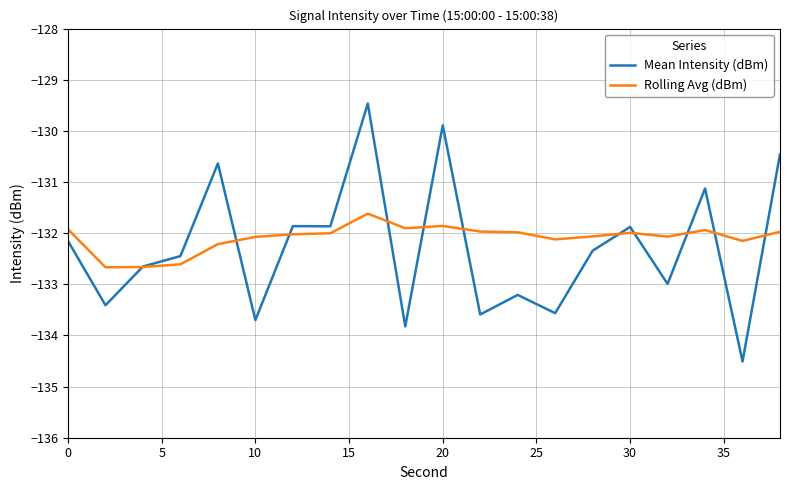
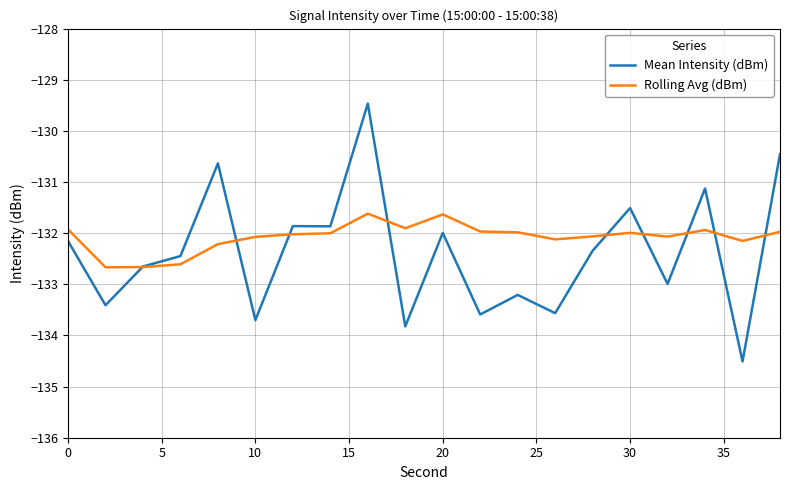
  {
    "Mean Intensity (dBm)": {
      "0": -132.2,
      "10": -133.7,
-     "20": -129.9,
-     "30": -131.9
+     "20": -132.0,
+     "30": -131.5
    },
    "Rolling Avg (dBm)": {
      "0": -131.9,
      "10": -132.1,
-     "20": -131.9,
+     "20": -131.6,
      "30": -132.0
    }
  }
